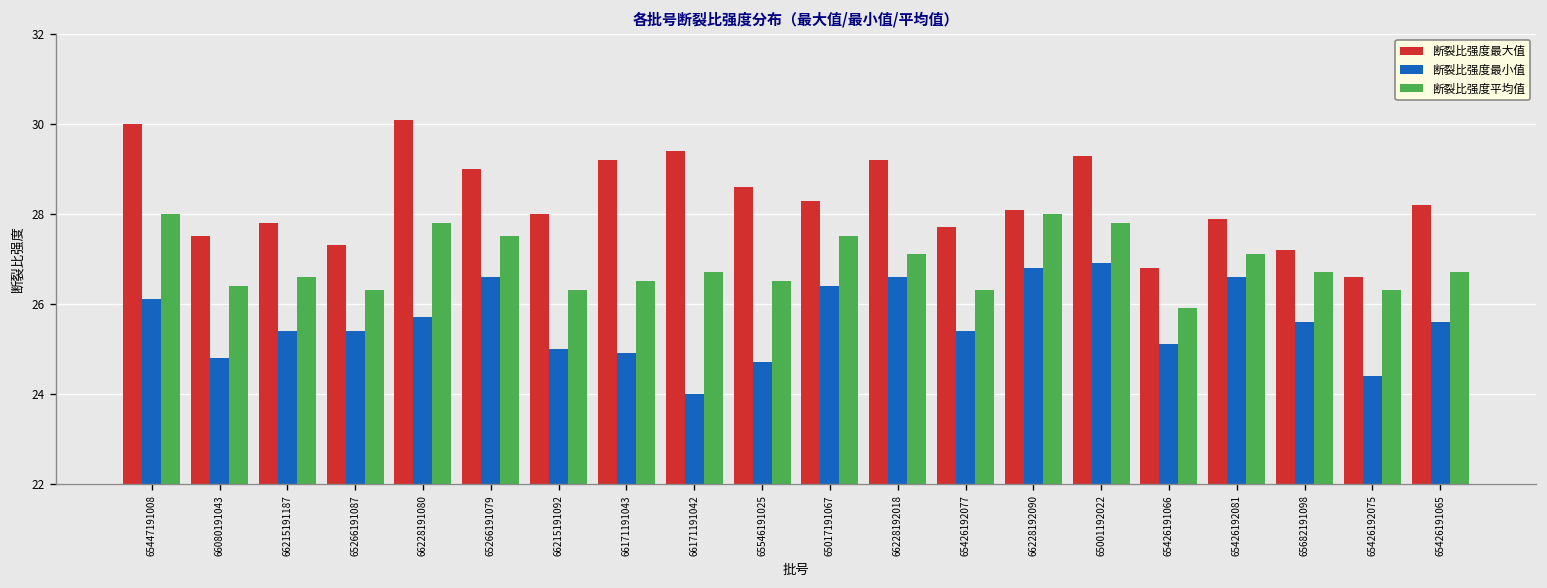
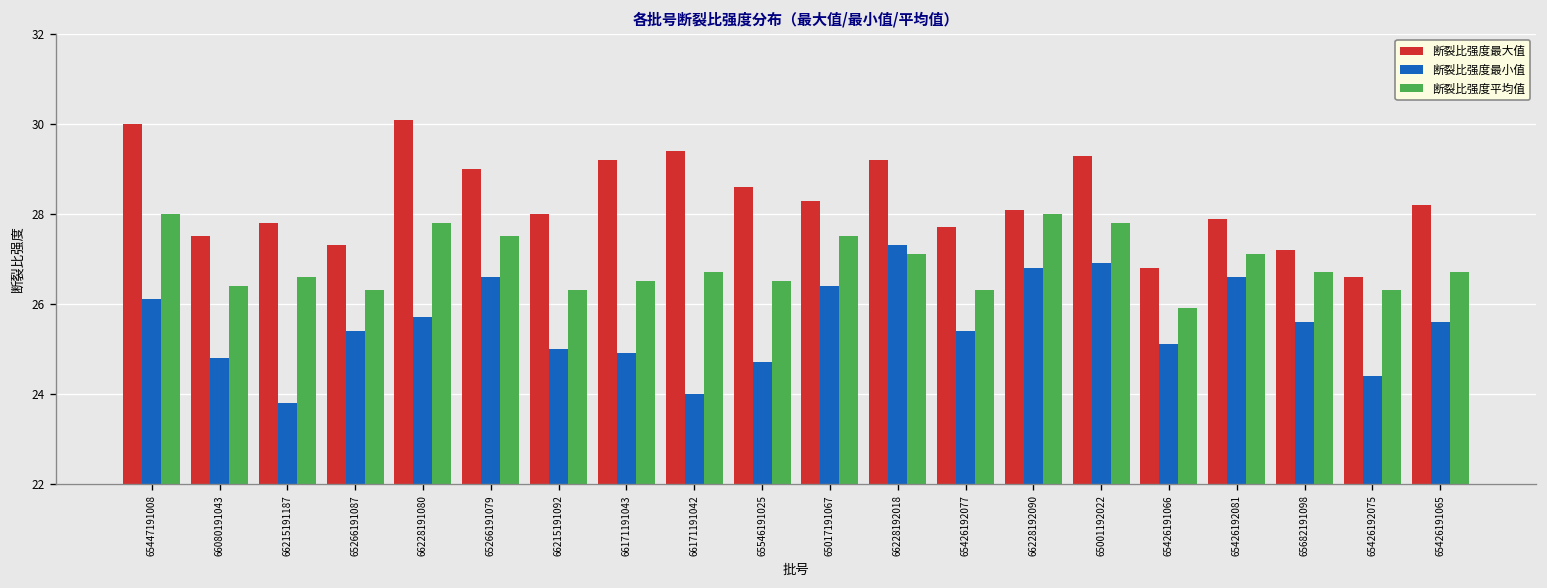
  {
    "断裂比强度最大值": {
      "65447191008": 30.0,
      "66080191043": 27.5,
      "66215191187": 27.8,
      "65266191087": 27.3,
      "66228191080": 30.1,
      "65266191079": 29.0,
      "66215191092": 28.0,
      "66171191043": 29.2,
      "66171191042": 29.4,
      "65546191025": 28.6,
      "65017191067": 28.3,
      "66228192018": 29.2,
      "65426192077": 27.7,
      "66228192090": 28.1,
      "65001192022": 29.3,
      "65426191066": 26.8,
      "65426192081": 27.9,
      "65682191098": 27.2,
      "65426192075": 26.6,
      "65426191065": 28.2
    },
    "断裂比强度最小值": {
      "65447191008": 26.1,
      "66080191043": 24.8,
-     "66215191187": 25.4,
+     "66215191187": 23.8,
      "65266191087": 25.4,
      "66228191080": 25.7,
      "65266191079": 26.6,
      "66215191092": 25.0,
      "66171191043": 24.9,
      "66171191042": 24.0,
      "65546191025": 24.7,
      "65017191067": 26.4,
-     "66228192018": 26.6,
+     "66228192018": 27.3,
      "65426192077": 25.4,
      "66228192090": 26.8,
      "65001192022": 26.9,
      "65426191066": 25.1,
      "65426192081": 26.6,
      "65682191098": 25.6,
      "65426192075": 24.4,
      "65426191065": 25.6
    },
    "断裂比强度平均值": {
      "65447191008": 28.0,
      "66080191043": 26.4,
      "66215191187": 26.6,
      "65266191087": 26.3,
      "66228191080": 27.8,
      "65266191079": 27.5,
      "66215191092": 26.3,
      "66171191043": 26.5,
      "66171191042": 26.7,
      "65546191025": 26.5,
      "65017191067": 27.5,
      "66228192018": 27.1,
      "65426192077": 26.3,
      "66228192090": 28.0,
      "65001192022": 27.8,
      "65426191066": 25.9,
      "65426192081": 27.1,
      "65682191098": 26.7,
      "65426192075": 26.3,
      "65426191065": 26.7
    }
  }
